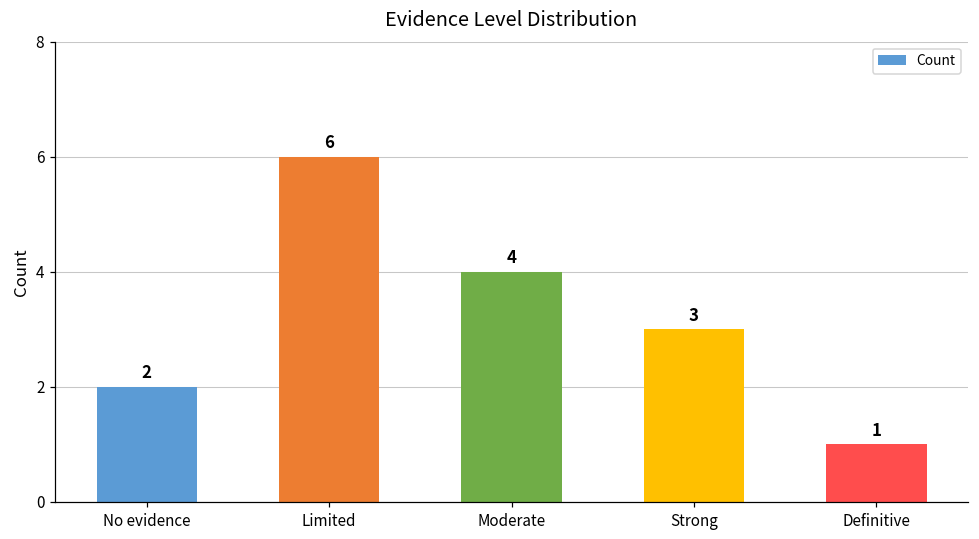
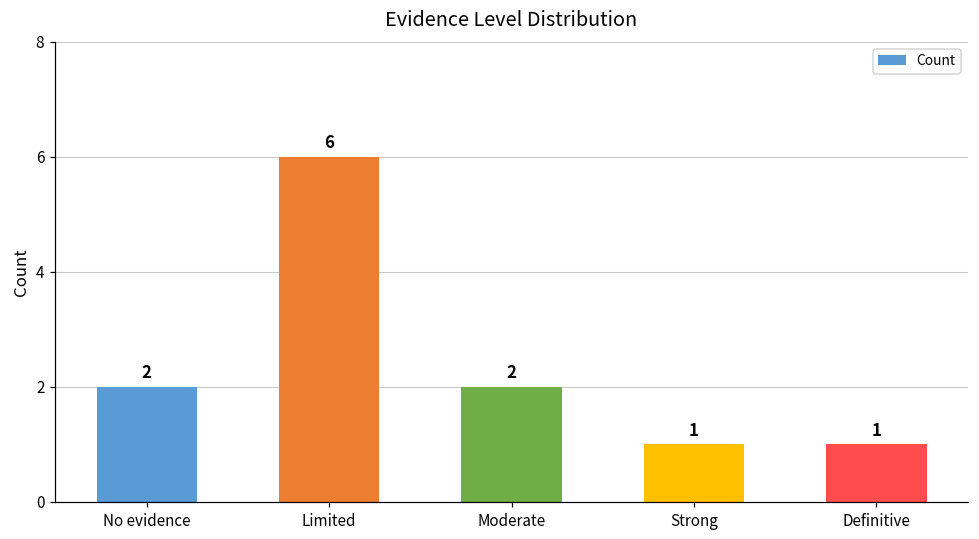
  {
    "No evidence": 2,
    "Limited": 6,
-   "Moderate": 4,
-   "Strong": 3,
+   "Moderate": 2,
+   "Strong": 1,
    "Definitive": 1
  }
